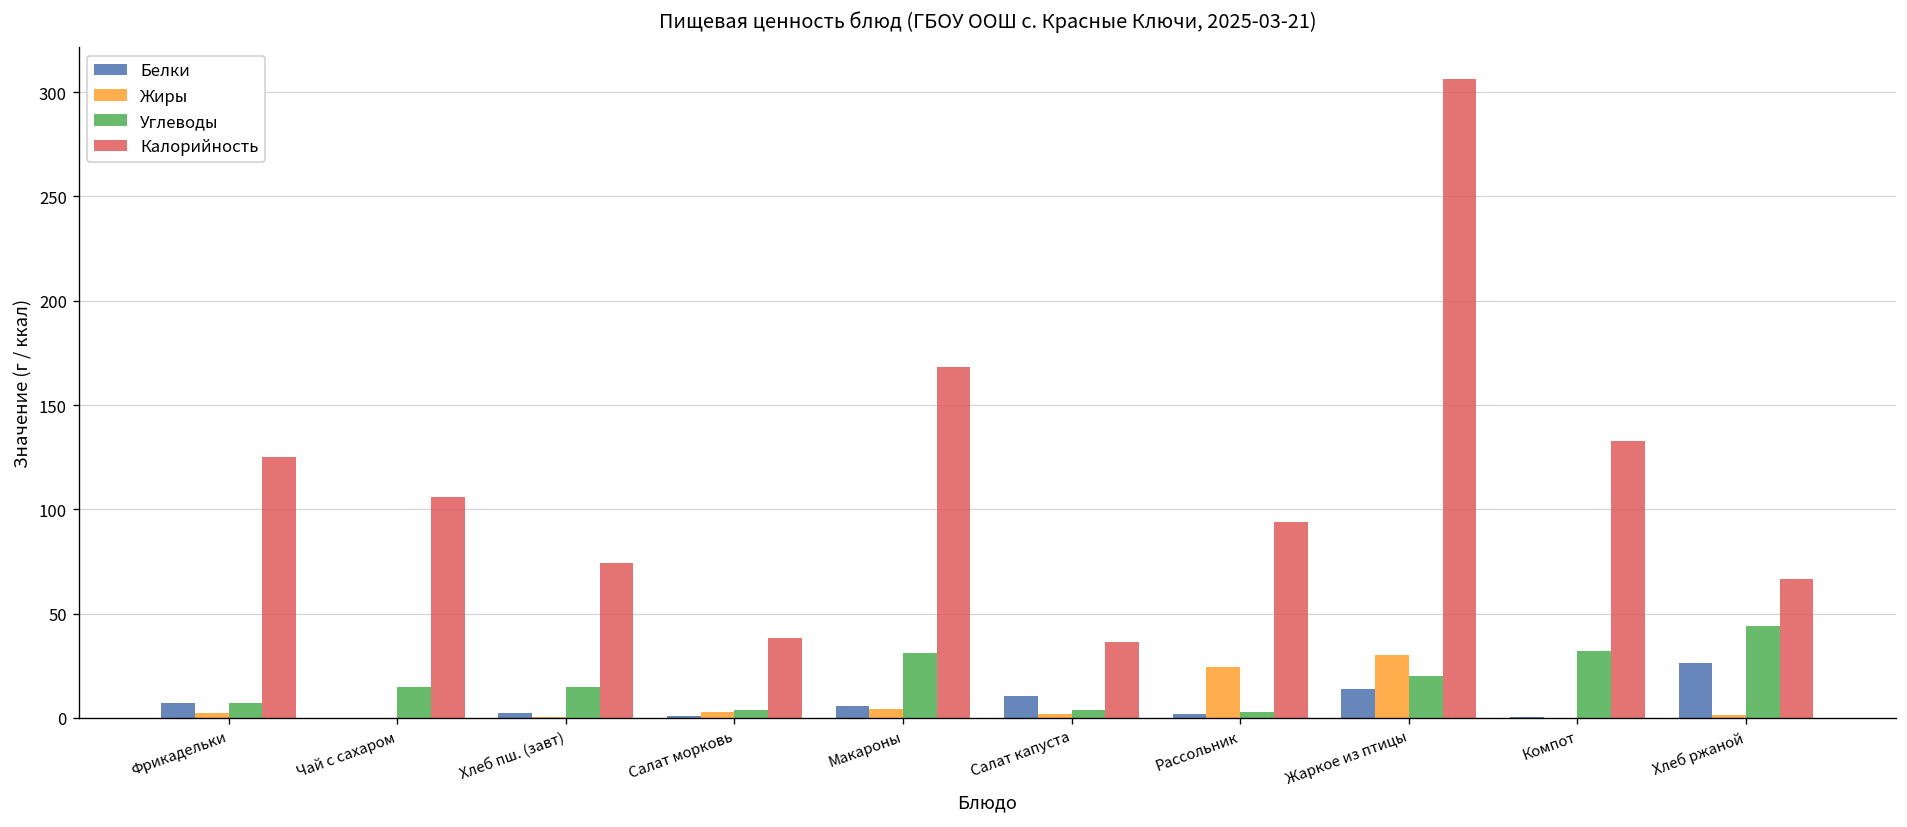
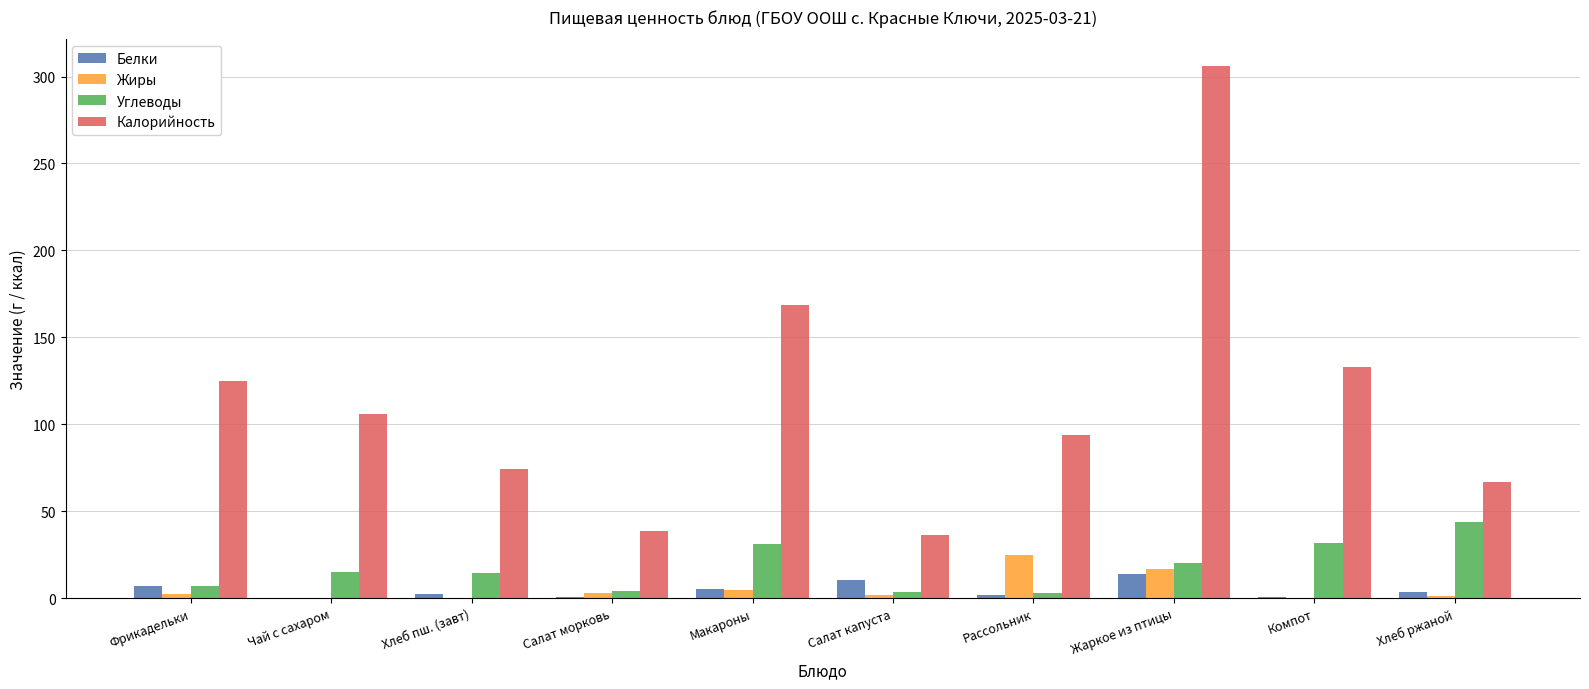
  {
    "Белки": {
      "Фрикадельки": 7,
      "Хлеб пш. (завт)": 2,
      "Макароны": 6,
      "Салат капуста": 10,
      "Рассольник": 2,
      "Жаркое из птицы": 14,
-     "Хлеб ржаной": 26
+     "Хлеб ржаной": 3
    },
    "Жиры": {
      "Фрикадельки": 2,
      "Салат морковь": 3,
      "Макароны": 5,
      "Салат капуста": 2,
      "Рассольник": 25,
-     "Жаркое из птицы": 30
+     "Жаркое из птицы": 17
    },
    "Углеводы": {
      "Фрикадельки": 7,
      "Чай с сахаром": 15,
      "Хлеб пш. (завт)": 15,
      "Салат морковь": 4,
      "Макароны": 31,
      "Салат капуста": 4,
      "Рассольник": 3,
      "Жаркое из птицы": 20,
      "Компот": 32,
      "Хлеб ржаной": 44
    },
    "Калорийность": {
      "Фрикадельки": 125,
      "Чай с сахаром": 106,
      "Хлеб пш. (завт)": 74,
      "Салат морковь": 38,
      "Макароны": 168,
      "Салат капуста": 36,
      "Рассольник": 94,
      "Жаркое из птицы": 306,
      "Компот": 133,
      "Хлеб ржаной": 67
    }
  }
